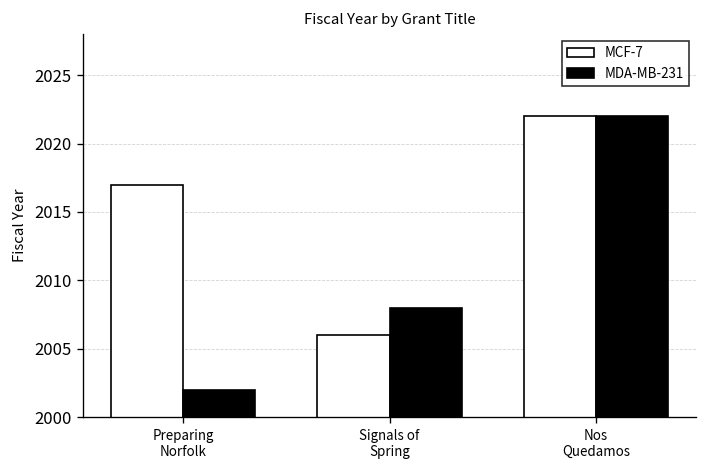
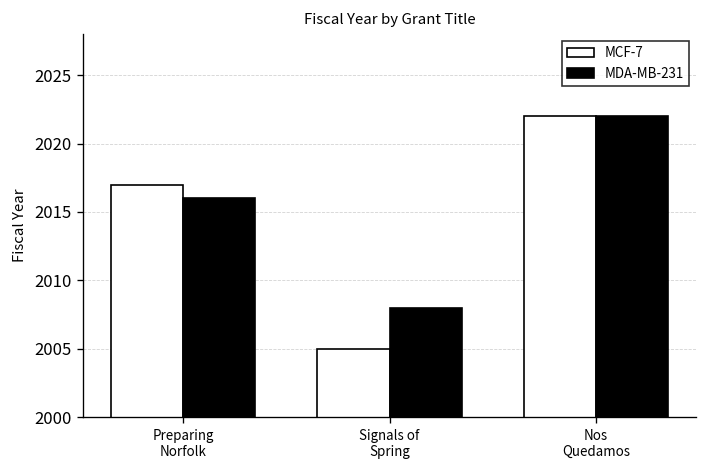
  {
    "MCF-7": {
      "Preparing Norfolk": 2017,
-     "Signals of Spring": 2006,
+     "Signals of Spring": 2005,
      "Nos Quedamos": 2022
    },
    "MDA-MB-231": {
-     "Preparing Norfolk": 2002,
+     "Preparing Norfolk": 2016,
      "Signals of Spring": 2008,
      "Nos Quedamos": 2022
    }
  }
